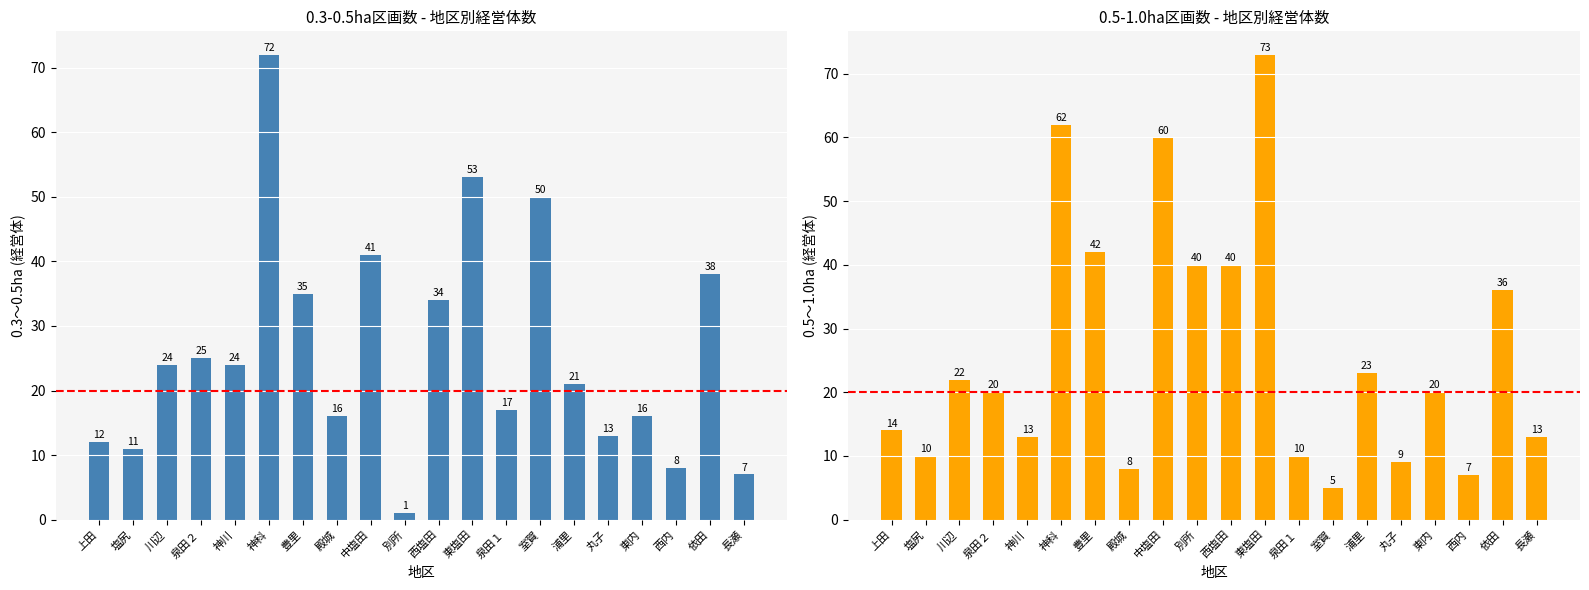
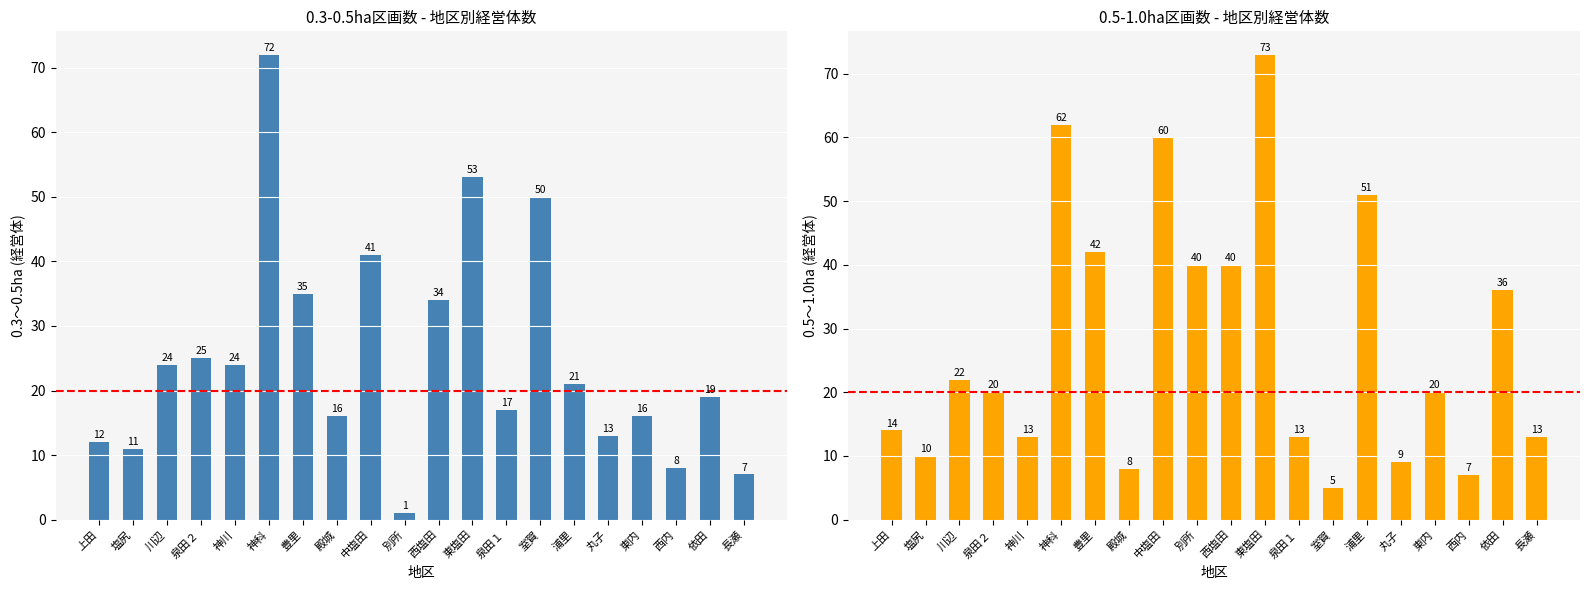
  {
    "0.3-0.5ha区画数 - 地区別経営体数": {
      "上田": 12,
      "塩尻": 11,
      "川辺": 24,
      "泉田２": 25,
      "神川": 24,
      "神科": 72,
      "豊里": 35,
      "殿城": 16,
      "中塩田": 41,
      "別所": 1,
      "西塩田": 34,
      "東塩田": 53,
      "泉田１": 17,
      "室賀": 50,
      "浦里": 21,
      "丸子": 13,
      "東内": 16,
      "西内": 8,
-     "依田": 38,
+     "依田": 19,
      "長瀬": 7
    },
    "0.5-1.0ha区画数 - 地区別経営体数": {
      "上田": 14,
      "塩尻": 10,
      "川辺": 22,
      "泉田２": 20,
      "神川": 13,
      "神科": 62,
      "豊里": 42,
      "殿城": 8,
      "中塩田": 60,
      "別所": 40,
      "西塩田": 40,
      "東塩田": 73,
-     "泉田１": 10,
+     "泉田１": 13,
      "室賀": 5,
-     "浦里": 23,
+     "浦里": 51,
      "丸子": 9,
      "東内": 20,
      "西内": 7,
      "依田": 36,
      "長瀬": 13
    }
  }
